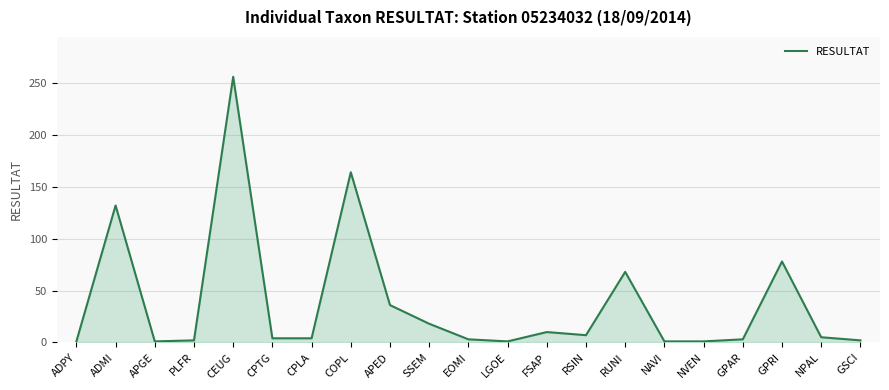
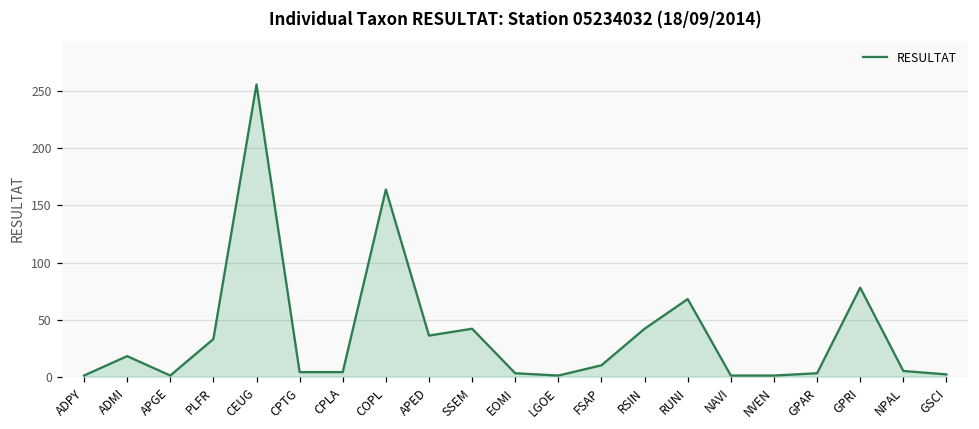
  {
    "ADPY": 1,
-   "ADMI": 132,
+   "ADMI": 18,
    "APGE": 1,
-   "PLFR": 2,
+   "PLFR": 33,
    "CEUG": 256,
    "CPTG": 4,
    "CPLA": 4,
    "COPL": 164,
    "APED": 36,
-   "SSEM": 18,
+   "SSEM": 42,
    "EOMI": 3,
    "LGOE": 1,
    "FSAP": 10,
-   "RSIN": 7,
+   "RSIN": 42,
    "RUNI": 68,
    "NAVI": 1,
    "NVEN": 1,
    "GPAR": 3,
    "GPRI": 78,
    "NPAL": 5,
    "GSCI": 2
  }
